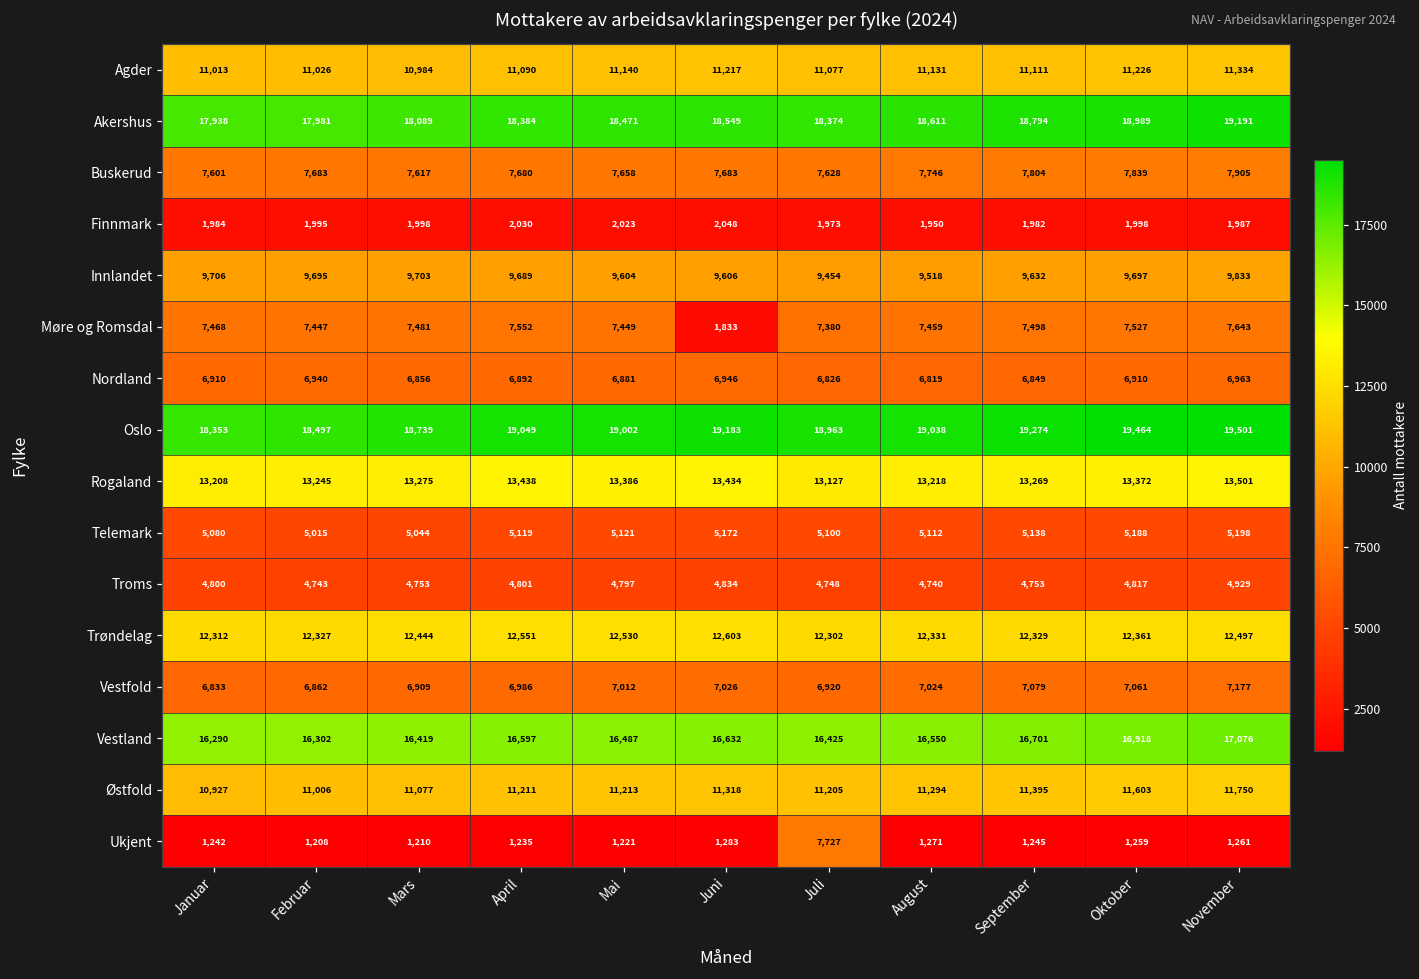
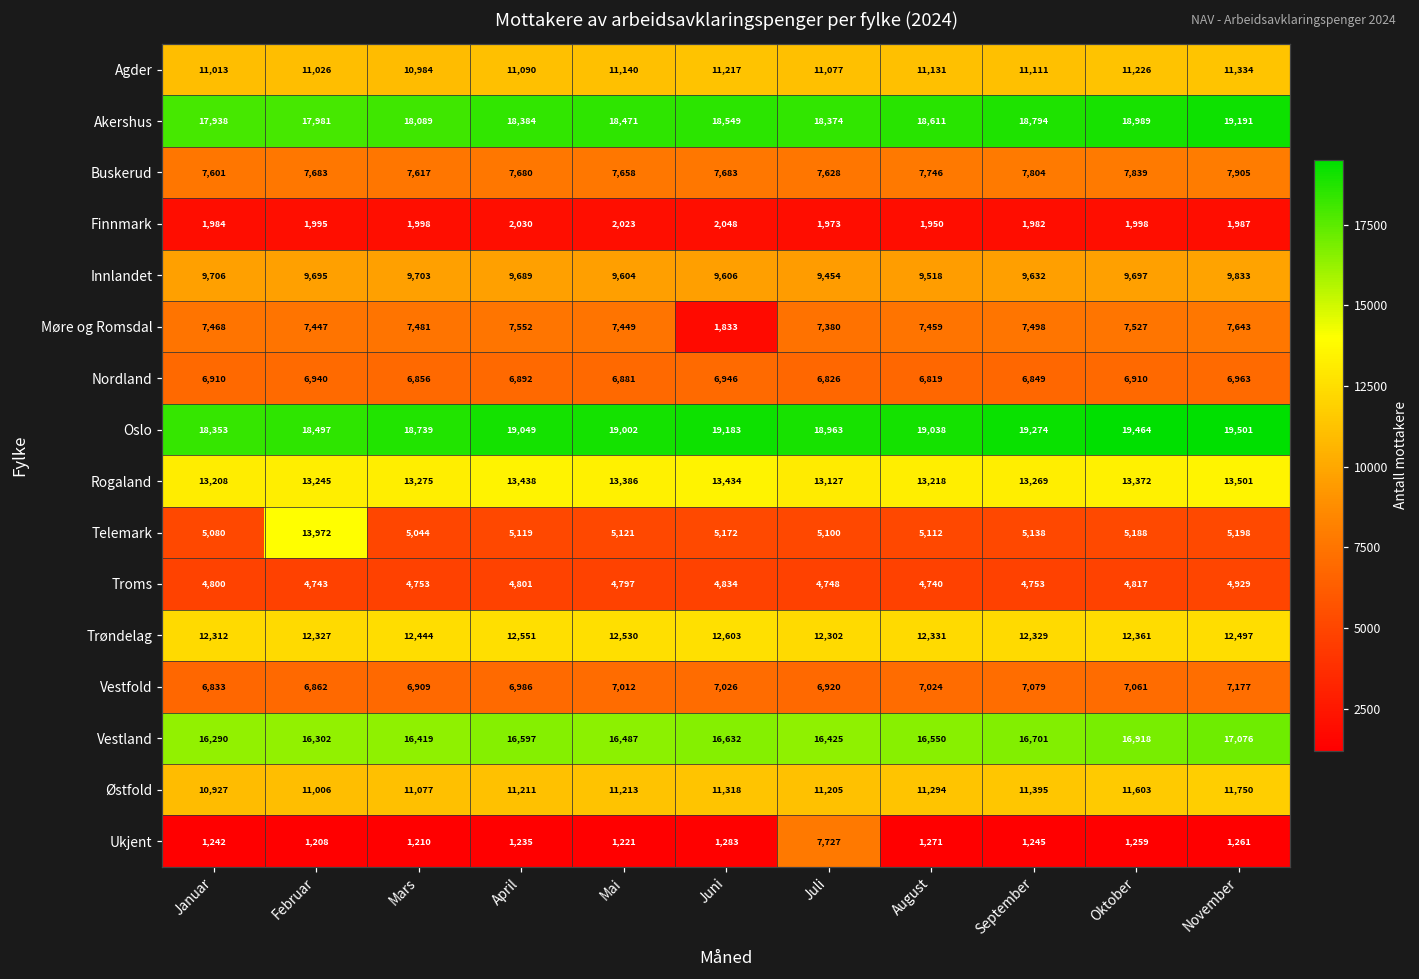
  {
    "Agder": {
      "Januar": "11,013",
      "Februar": "11,026",
      "Mars": "10,984",
      "April": "11,090",
      "Mai": "11,140",
      "Juni": "11,217",
      "Juli": "11,077",
      "August": "11,131",
      "September": "11,111",
      "Oktober": "11,226",
      "November": "11,334"
    },
    "Akershus": {
      "Januar": "17,938",
      "Februar": "17,981",
      "Mars": "18,089",
      "April": "18,384",
      "Mai": "18,471",
      "Juni": "18,549",
      "Juli": "18,374",
      "August": "18,611",
      "September": "18,794",
      "Oktober": "18,989",
      "November": "19,191"
    },
    "Buskerud": {
      "Januar": "7,601",
      "Februar": "7,683",
      "Mars": "7,617",
      "April": "7,680",
      "Mai": "7,658",
      "Juni": "7,683",
      "Juli": "7,628",
      "August": "7,746",
      "September": "7,804",
      "Oktober": "7,839",
      "November": "7,905"
    },
    "Finnmark": {
      "Januar": "1,984",
      "Februar": "1,995",
      "Mars": "1,998",
      "April": "2,030",
      "Mai": "2,023",
      "Juni": "2,048",
      "Juli": "1,973",
      "August": "1,950",
      "September": "1,982",
      "Oktober": "1,998",
      "November": "1,987"
    },
    "Innlandet": {
      "Januar": "9,706",
      "Februar": "9,695",
      "Mars": "9,703",
      "April": "9,689",
      "Mai": "9,604",
      "Juni": "9,606",
      "Juli": "9,454",
      "August": "9,518",
      "September": "9,632",
      "Oktober": "9,697",
      "November": "9,833"
    },
    "Møre og Romsdal": {
      "Januar": "7,468",
      "Februar": "7,447",
      "Mars": "7,481",
      "April": "7,552",
      "Mai": "7,449",
      "Juni": "1,833",
      "Juli": "7,380",
      "August": "7,459",
      "September": "7,498",
      "Oktober": "7,527",
      "November": "7,643"
    },
    "Nordland": {
      "Januar": "6,910",
      "Februar": "6,940",
      "Mars": "6,856",
      "April": "6,892",
      "Mai": "6,881",
      "Juni": "6,946",
      "Juli": "6,826",
      "August": "6,819",
      "September": "6,849",
      "Oktober": "6,910",
      "November": "6,963"
    },
    "Oslo": {
      "Januar": "18,353",
      "Februar": "18,497",
      "Mars": "18,739",
      "April": "19,049",
      "Mai": "19,002",
      "Juni": "19,183",
      "Juli": "18,963",
      "August": "19,038",
      "September": "19,274",
      "Oktober": "19,464",
      "November": "19,501"
    },
    "Rogaland": {
      "Januar": "13,208",
      "Februar": "13,245",
      "Mars": "13,275",
      "April": "13,438",
      "Mai": "13,386",
      "Juni": "13,434",
      "Juli": "13,127",
      "August": "13,218",
      "September": "13,269",
      "Oktober": "13,372",
      "November": "13,501"
    },
    "Telemark": {
      "Januar": "5,080",
-     "Februar": "5,015",
+     "Februar": "13,972",
      "Mars": "5,044",
      "April": "5,119",
      "Mai": "5,121",
      "Juni": "5,172",
      "Juli": "5,100",
      "August": "5,112",
      "September": "5,138",
      "Oktober": "5,188",
      "November": "5,198"
    },
    "Troms": {
      "Januar": "4,800",
      "Februar": "4,743",
      "Mars": "4,753",
      "April": "4,801",
      "Mai": "4,797",
      "Juni": "4,834",
      "Juli": "4,748",
      "August": "4,740",
      "September": "4,753",
      "Oktober": "4,817",
      "November": "4,929"
    },
    "Trøndelag": {
      "Januar": "12,312",
      "Februar": "12,327",
      "Mars": "12,444",
      "April": "12,551",
      "Mai": "12,530",
      "Juni": "12,603",
      "Juli": "12,302",
      "August": "12,331",
      "September": "12,329",
      "Oktober": "12,361",
      "November": "12,497"
    },
    "Vestfold": {
      "Januar": "6,833",
      "Februar": "6,862",
      "Mars": "6,909",
      "April": "6,986",
      "Mai": "7,012",
      "Juni": "7,026",
      "Juli": "6,920",
      "August": "7,024",
      "September": "7,079",
      "Oktober": "7,061",
      "November": "7,177"
    },
    "Vestland": {
      "Januar": "16,290",
      "Februar": "16,302",
      "Mars": "16,419",
      "April": "16,597",
      "Mai": "16,487",
      "Juni": "16,632",
      "Juli": "16,425",
      "August": "16,550",
      "September": "16,701",
      "Oktober": "16,918",
      "November": "17,076"
    },
    "Østfold": {
      "Januar": "10,927",
      "Februar": "11,006",
      "Mars": "11,077",
      "April": "11,211",
      "Mai": "11,213",
      "Juni": "11,318",
      "Juli": "11,205",
      "August": "11,294",
      "September": "11,395",
      "Oktober": "11,603",
      "November": "11,750"
    },
    "Ukjent": {
      "Januar": "1,242",
      "Februar": "1,208",
      "Mars": "1,210",
      "April": "1,235",
      "Mai": "1,221",
      "Juni": "1,283",
      "Juli": "7,727",
      "August": "1,271",
      "September": "1,245",
      "Oktober": "1,259",
      "November": "1,261"
    }
  }
